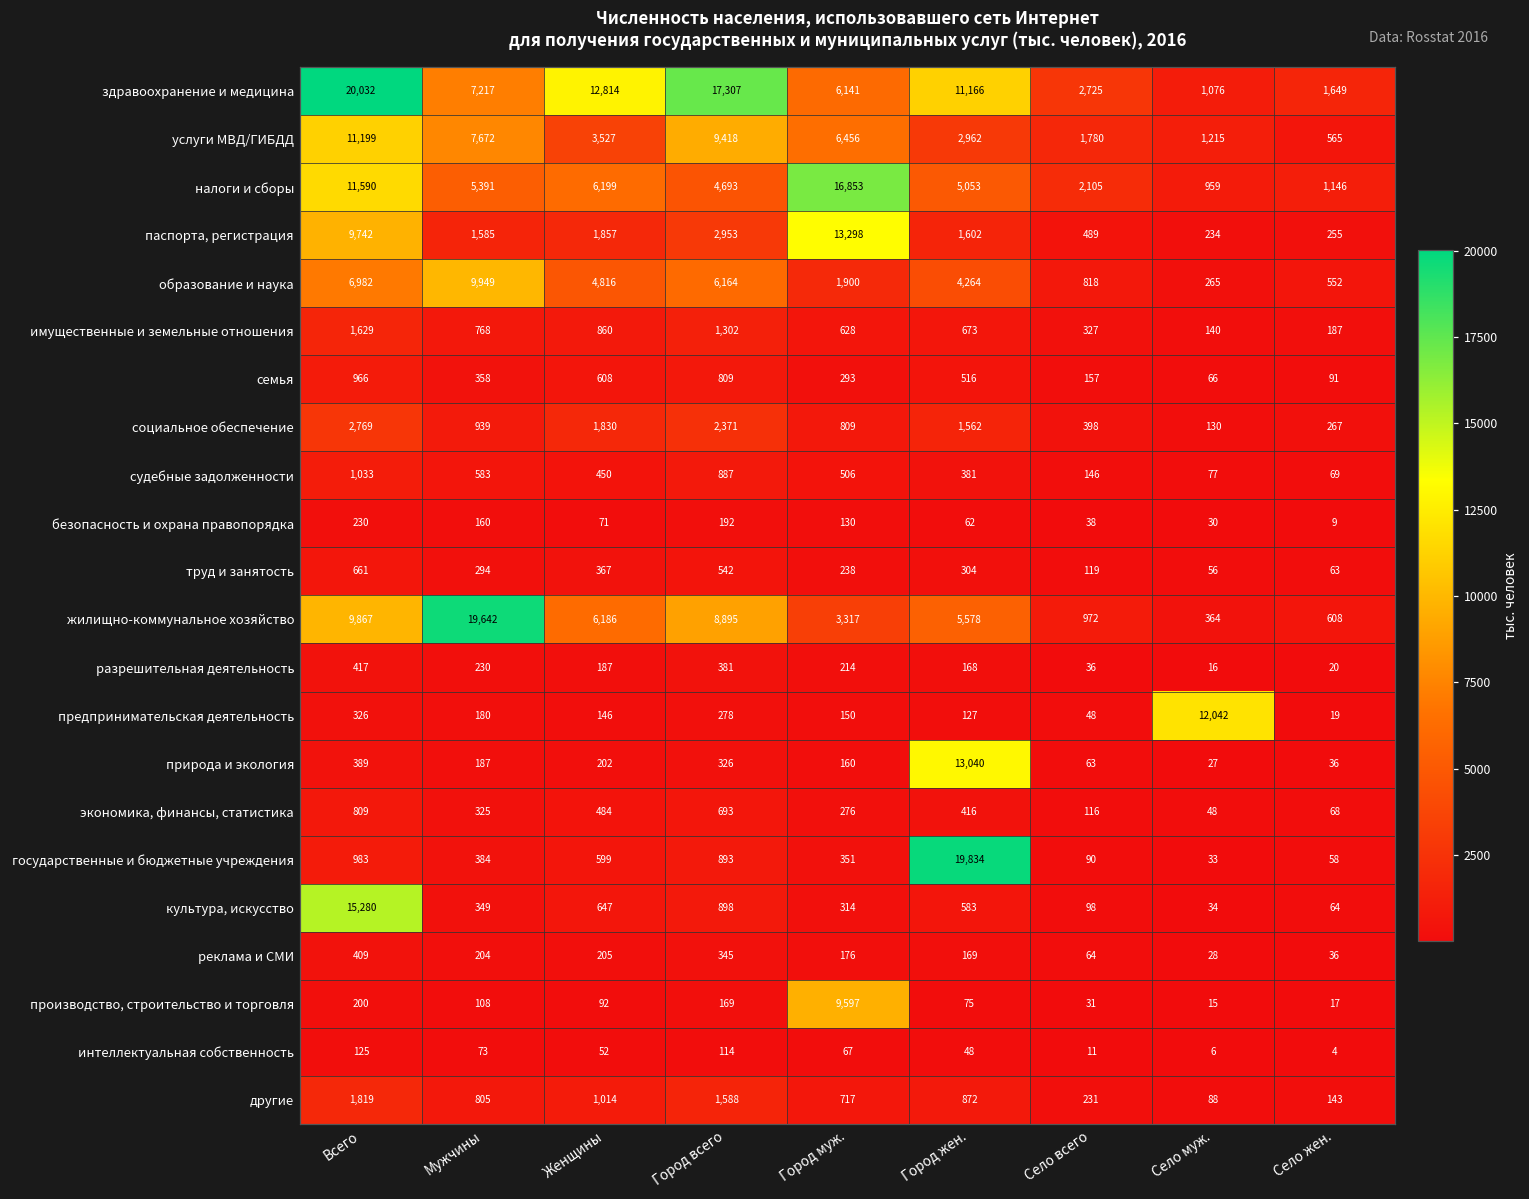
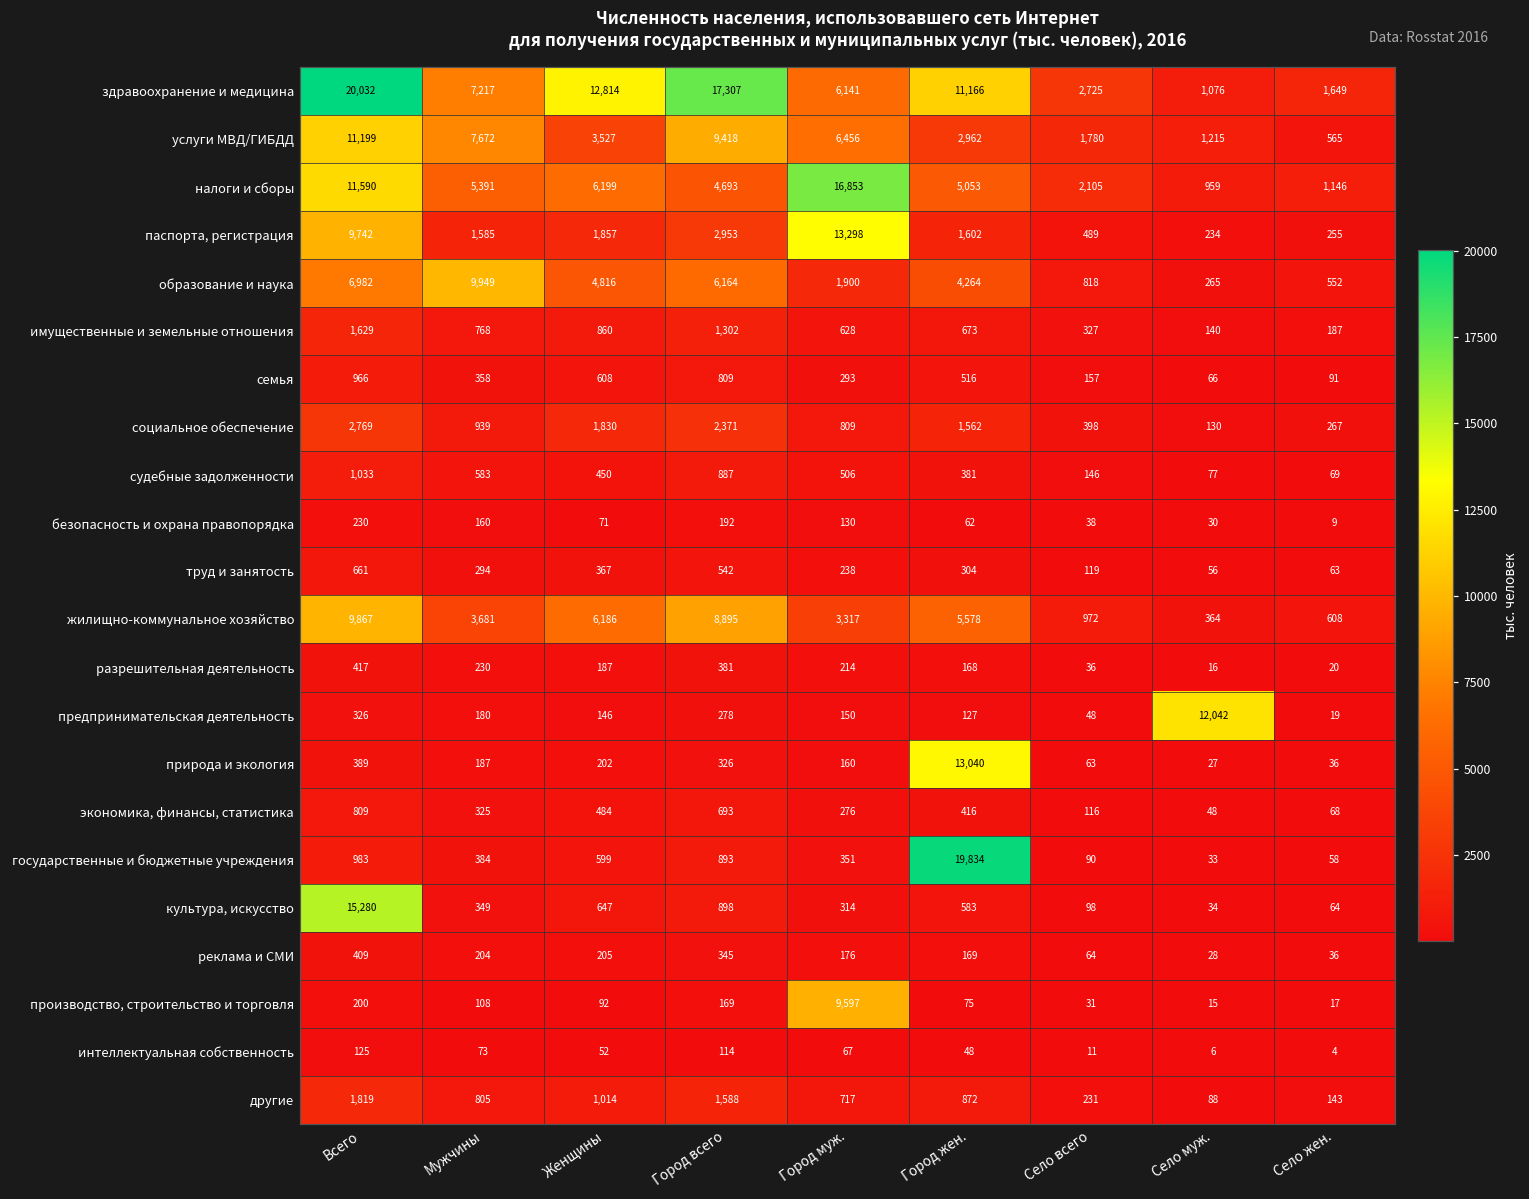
  {
    "здравоохранение и медицина": {
      "Всего": "20,032",
      "Мужчины": "7,217",
      "Женщины": "12,814",
      "Город всего": "17,307",
      "Город муж.": "6,141",
      "Город жен.": "11,166",
      "Село всего": "2,725",
      "Село муж.": "1,076",
      "Село жен.": "1,649"
    },
    "услуги МВД/ГИБДД": {
      "Всего": "11,199",
      "Мужчины": "7,672",
      "Женщины": "3,527",
      "Город всего": "9,418",
      "Город муж.": "6,456",
      "Город жен.": "2,962",
      "Село всего": "1,780",
      "Село муж.": "1,215",
      "Село жен.": "565"
    },
    "налоги и сборы": {
      "Всего": "11,590",
      "Мужчины": "5,391",
      "Женщины": "6,199",
      "Город всего": "4,693",
      "Город муж.": "16,853",
      "Город жен.": "5,053",
      "Село всего": "2,105",
      "Село муж.": "959",
      "Село жен.": "1,146"
    },
    "паспорта, регистрация": {
      "Всего": "9,742",
      "Мужчины": "1,585",
      "Женщины": "1,857",
      "Город всего": "2,953",
      "Город муж.": "13,298",
      "Город жен.": "1,602",
      "Село всего": "489",
      "Село муж.": "234",
      "Село жен.": "255"
    },
    "образование и наука": {
      "Всего": "6,982",
      "Мужчины": "9,949",
      "Женщины": "4,816",
      "Город всего": "6,164",
      "Город муж.": "1,900",
      "Город жен.": "4,264",
      "Село всего": "818",
      "Село муж.": "265",
      "Село жен.": "552"
    },
    "имущественные и земельные отношения": {
      "Всего": "1,629",
      "Мужчины": "768",
      "Женщины": "860",
      "Город всего": "1,302",
      "Город муж.": "628",
      "Город жен.": "673",
      "Село всего": "327",
      "Село муж.": "140",
      "Село жен.": "187"
    },
    "семья": {
      "Всего": "966",
      "Мужчины": "358",
      "Женщины": "608",
      "Город всего": "809",
      "Город муж.": "293",
      "Город жен.": "516",
      "Село всего": "157",
      "Село муж.": "66",
      "Село жен.": "91"
    },
    "социальное обеспечение": {
      "Всего": "2,769",
      "Мужчины": "939",
      "Женщины": "1,830",
      "Город всего": "2,371",
      "Город муж.": "809",
      "Город жен.": "1,562",
      "Село всего": "398",
      "Село муж.": "130",
      "Село жен.": "267"
    },
    "судебные задолженности": {
      "Всего": "1,033",
      "Мужчины": "583",
      "Женщины": "450",
      "Город всего": "887",
      "Город муж.": "506",
      "Город жен.": "381",
      "Село всего": "146",
      "Село муж.": "77",
      "Село жен.": "69"
    },
    "безопасность и охрана правопорядка": {
      "Всего": "230",
      "Мужчины": "160",
      "Женщины": "71",
      "Город всего": "192",
      "Город муж.": "130",
      "Город жен.": "62",
      "Село всего": "38",
      "Село муж.": "30",
      "Село жен.": "9"
    },
    "труд и занятость": {
      "Всего": "661",
      "Мужчины": "294",
      "Женщины": "367",
      "Город всего": "542",
      "Город муж.": "238",
      "Город жен.": "304",
      "Село всего": "119",
      "Село муж.": "56",
      "Село жен.": "63"
    },
    "жилищно-коммунальное хозяйство": {
      "Всего": "9,867",
-     "Мужчины": "19,642",
+     "Мужчины": "3,681",
      "Женщины": "6,186",
      "Город всего": "8,895",
      "Город муж.": "3,317",
      "Город жен.": "5,578",
      "Село всего": "972",
      "Село муж.": "364",
      "Село жен.": "608"
    },
    "разрешительная деятельность": {
      "Всего": "417",
      "Мужчины": "230",
      "Женщины": "187",
      "Город всего": "381",
      "Город муж.": "214",
      "Город жен.": "168",
      "Село всего": "36",
      "Село муж.": "16",
      "Село жен.": "20"
    },
    "предпринимательская деятельность": {
      "Всего": "326",
      "Мужчины": "180",
      "Женщины": "146",
      "Город всего": "278",
      "Город муж.": "150",
      "Город жен.": "127",
      "Село всего": "48",
      "Село муж.": "12,042",
      "Село жен.": "19"
    },
    "природа и экология": {
      "Всего": "389",
      "Мужчины": "187",
      "Женщины": "202",
      "Город всего": "326",
      "Город муж.": "160",
      "Город жен.": "13,040",
      "Село всего": "63",
      "Село муж.": "27",
      "Село жен.": "36"
    },
    "экономика, финансы, статистика": {
      "Всего": "809",
      "Мужчины": "325",
      "Женщины": "484",
      "Город всего": "693",
      "Город муж.": "276",
      "Город жен.": "416",
      "Село всего": "116",
      "Село муж.": "48",
      "Село жен.": "68"
    },
    "государственные и бюджетные учреждения": {
      "Всего": "983",
      "Мужчины": "384",
      "Женщины": "599",
      "Город всего": "893",
      "Город муж.": "351",
      "Город жен.": "19,834",
      "Село всего": "90",
      "Село муж.": "33",
      "Село жен.": "58"
    },
    "культура, искусство": {
      "Всего": "15,280",
      "Мужчины": "349",
      "Женщины": "647",
      "Город всего": "898",
      "Город муж.": "314",
      "Город жен.": "583",
      "Село всего": "98",
      "Село муж.": "34",
      "Село жен.": "64"
    },
    "реклама и СМИ": {
      "Всего": "409",
      "Мужчины": "204",
      "Женщины": "205",
      "Город всего": "345",
      "Город муж.": "176",
      "Город жен.": "169",
      "Село всего": "64",
      "Село муж.": "28",
      "Село жен.": "36"
    },
    "производство, строительство и торговля": {
      "Всего": "200",
      "Мужчины": "108",
      "Женщины": "92",
      "Город всего": "169",
      "Город муж.": "9,597",
      "Город жен.": "75",
      "Село всего": "31",
      "Село муж.": "15",
      "Село жен.": "17"
    },
    "интеллектуальная собственность": {
      "Всего": "125",
      "Мужчины": "73",
      "Женщины": "52",
      "Город всего": "114",
      "Город муж.": "67",
      "Город жен.": "48",
      "Село всего": "11",
      "Село муж.": "6",
      "Село жен.": "4"
    },
    "другие": {
      "Всего": "1,819",
      "Мужчины": "805",
      "Женщины": "1,014",
      "Город всего": "1,588",
      "Город муж.": "717",
      "Город жен.": "872",
      "Село всего": "231",
      "Село муж.": "88",
      "Село жен.": "143"
    }
  }
